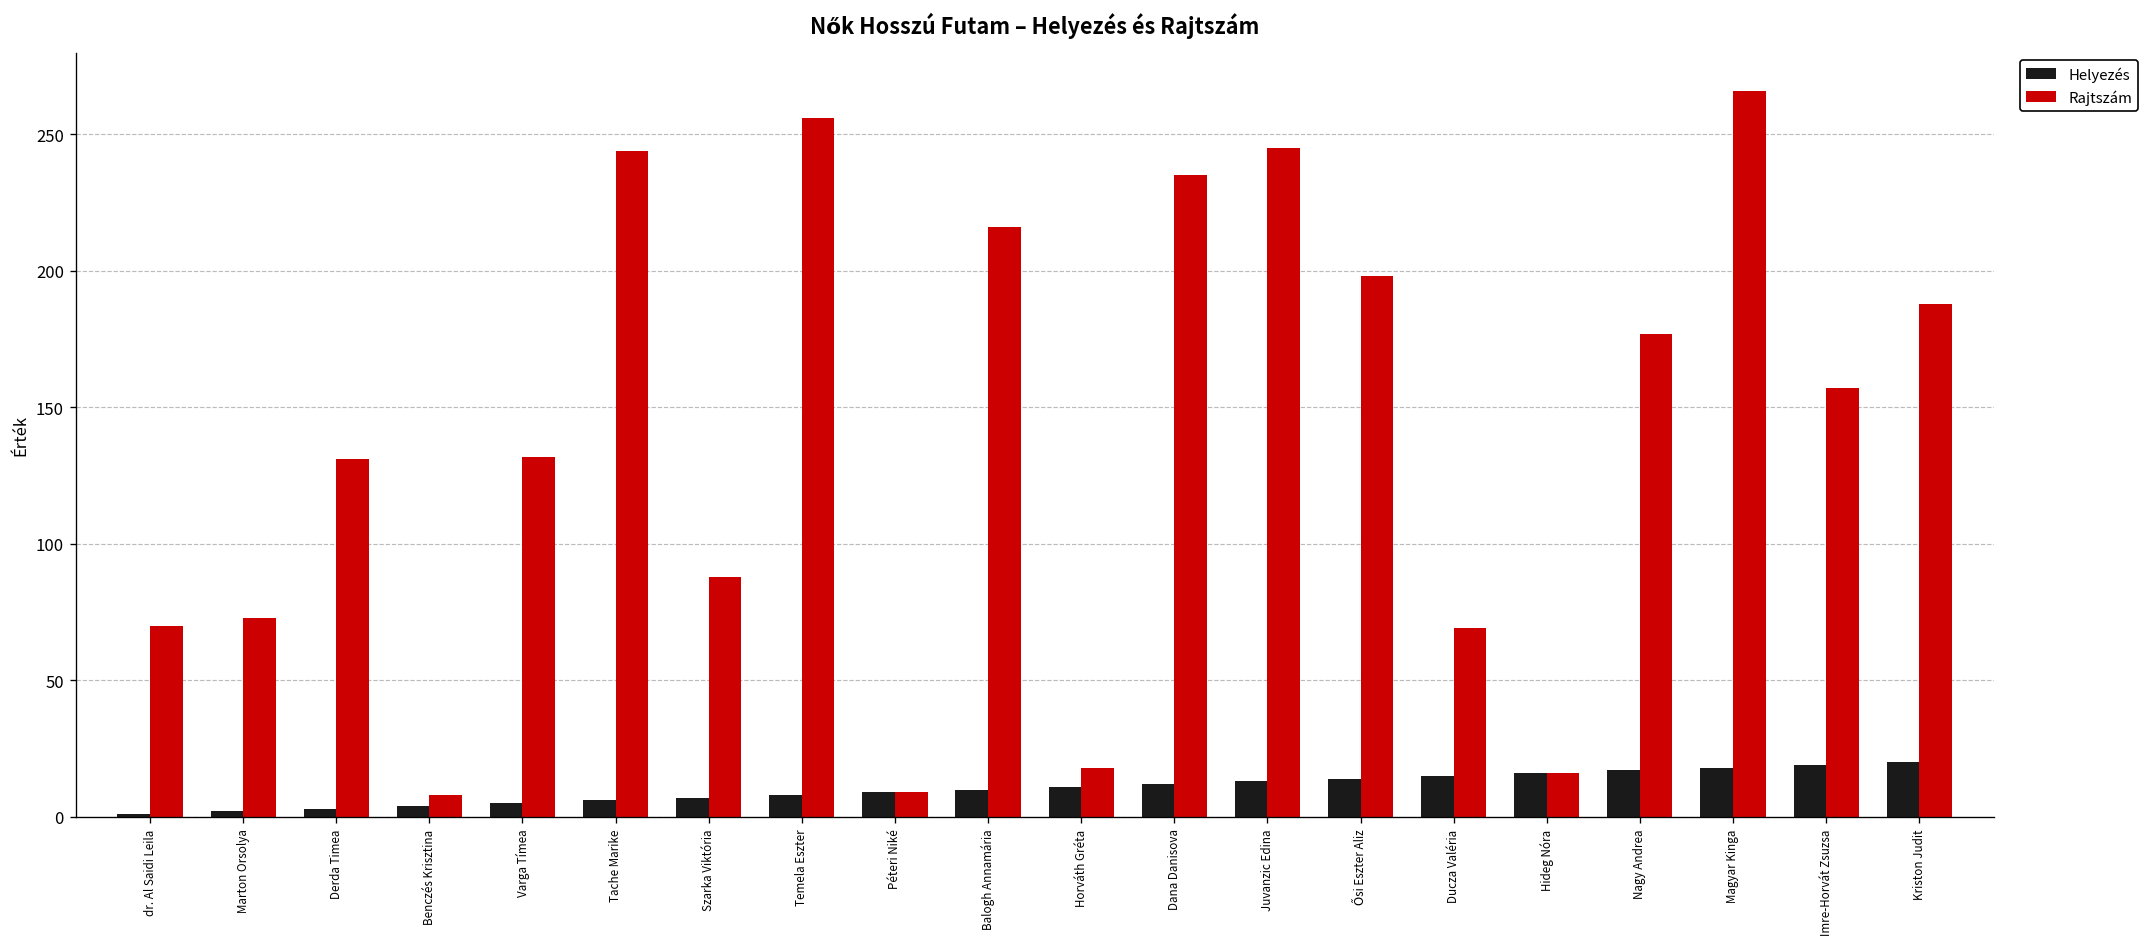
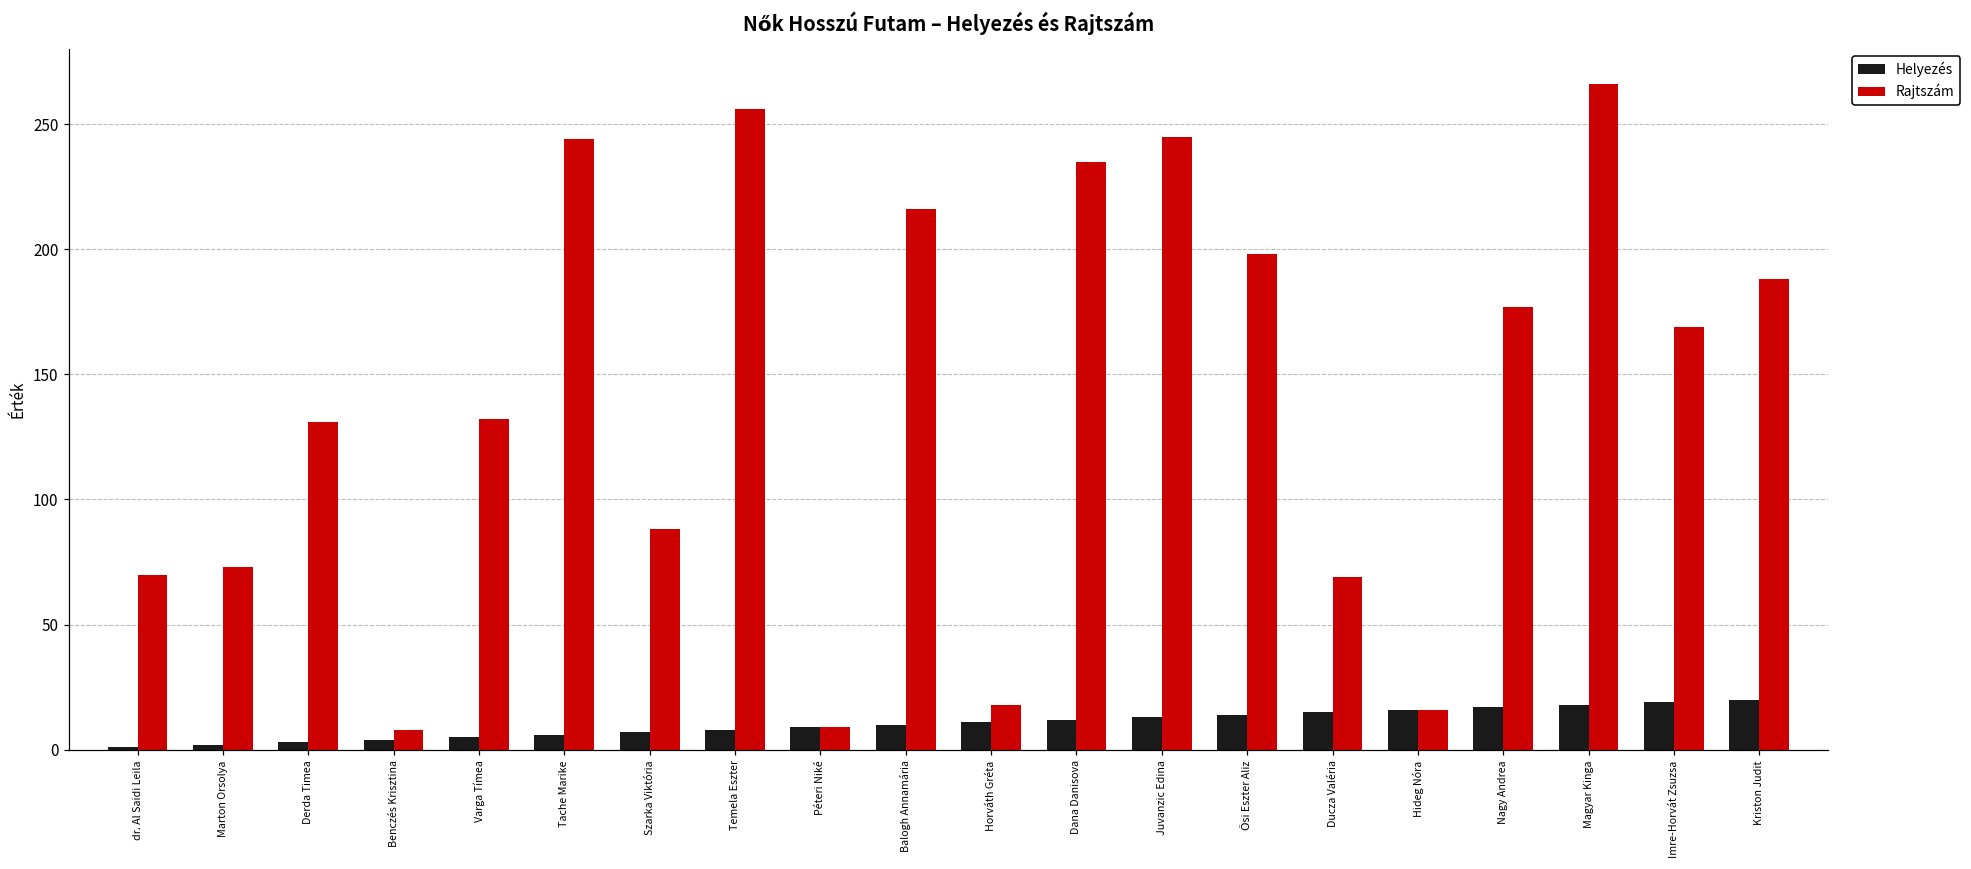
  {
    "Helyezés": {
      "Marton Orsolya": 2,
      "Derda Timea": 3,
      "Benczés Krisztina": 4,
      "Varga Tímea": 5,
      "Tache Marike": 6,
      "Szarka Viktória": 7,
      "Temela Eszter": 8,
      "Péteri Niké": 9,
      "Balogh Annamária": 10,
      "Horváth Gréta": 11,
      "Dana Danisova": 12,
      "Juvanzic Edina": 13,
      "Ősi Eszter Aliz": 14,
      "Ducza Valéria": 15,
      "Hideg Nóra": 16,
      "Nagy Andrea": 17,
      "Magyar Kinga": 18,
      "Imre-Horvát Zsuzsa": 19,
      "Kriston Judit": 20
    },
    "Rajtszám": {
      "dr. Al Saidi Leila": 70,
      "Marton Orsolya": 73,
      "Derda Timea": 131,
      "Benczés Krisztina": 8,
      "Varga Tímea": 132,
      "Tache Marike": 244,
      "Szarka Viktória": 88,
      "Temela Eszter": 256,
      "Péteri Niké": 9,
      "Balogh Annamária": 216,
      "Horváth Gréta": 18,
      "Dana Danisova": 235,
      "Juvanzic Edina": 245,
      "Ősi Eszter Aliz": 198,
      "Ducza Valéria": 69,
      "Hideg Nóra": 16,
      "Nagy Andrea": 177,
      "Magyar Kinga": 266,
-     "Imre-Horvát Zsuzsa": 157,
+     "Imre-Horvát Zsuzsa": 169,
      "Kriston Judit": 188
    }
  }
